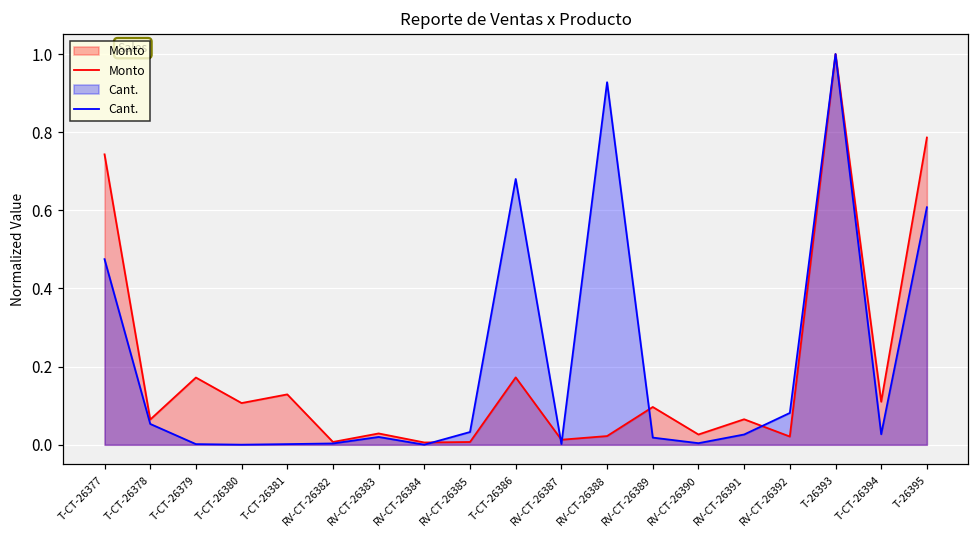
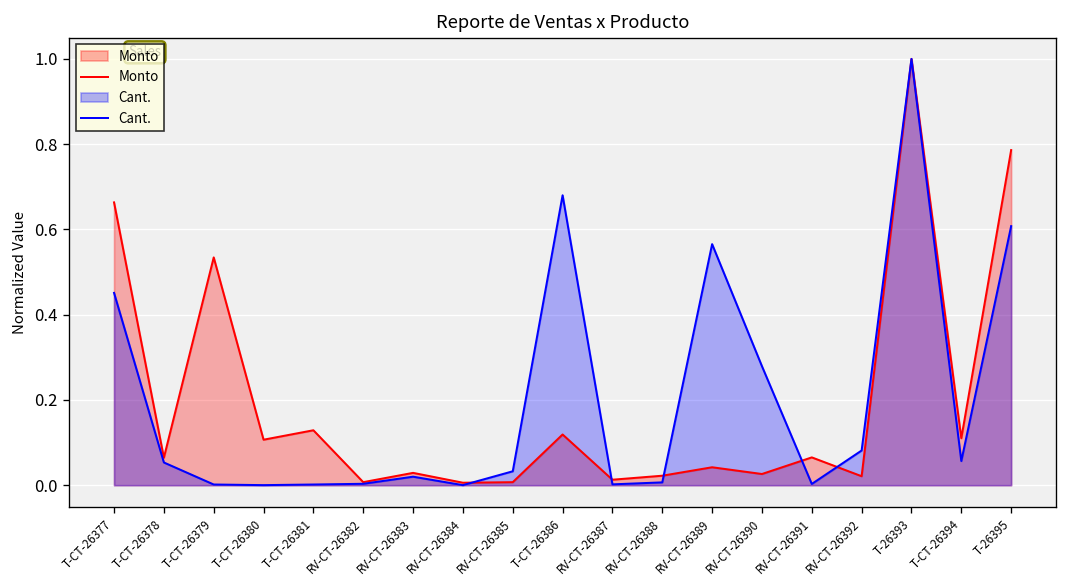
  {
    "Monto": {
-     "T-CT-26377": 0.74,
+     "T-CT-26377": 0.66,
      "T-CT-26378": 0.06,
-     "T-CT-26379": 0.17,
+     "T-CT-26379": 0.53,
      "T-CT-26380": 0.11,
      "T-CT-26381": 0.13,
      "RV-CT-26383": 0.03,
      "RV-CT-26385": 0.01,
-     "T-CT-26386": 0.17,
+     "T-CT-26386": 0.12,
      "RV-CT-26387": 0.01,
      "RV-CT-26388": 0.02,
-     "RV-CT-26389": 0.10,
+     "RV-CT-26389": 0.04,
      "RV-CT-26390": 0.03,
      "RV-CT-26391": 0.07,
      "RV-CT-26392": 0.02,
      "T-CT-26394": 0.11,
      "T-26395": 0.79
    },
    "Cant.": {
-     "T-CT-26377": 0.48,
+     "T-CT-26377": 0.45,
      "T-CT-26378": 0.05,
      "T-CT-26379": 0.00,
      "T-CT-26380": 0.00,
      "T-CT-26381": 0.00,
      "RV-CT-26383": 0.02,
      "RV-CT-26385": 0.03,
      "T-CT-26386": 0.68,
      "RV-CT-26387": 0.00,
-     "RV-CT-26388": 0.93,
-     "RV-CT-26389": 0.02,
-     "RV-CT-26390": 0.00,
-     "RV-CT-26391": 0.03,
+     "RV-CT-26388": 0.01,
+     "RV-CT-26389": 0.57,
+     "RV-CT-26390": 0.28,
+     "RV-CT-26391": 0.00,
      "RV-CT-26392": 0.08,
-     "T-CT-26394": 0.03,
+     "T-CT-26394": 0.06,
      "T-26395": 0.61
    }
  }
